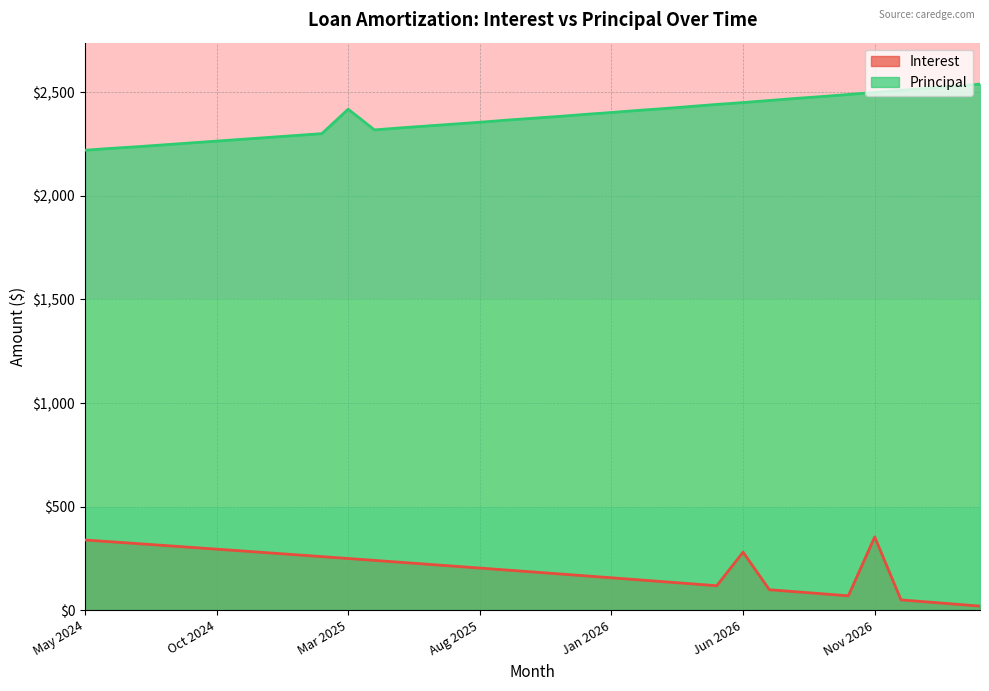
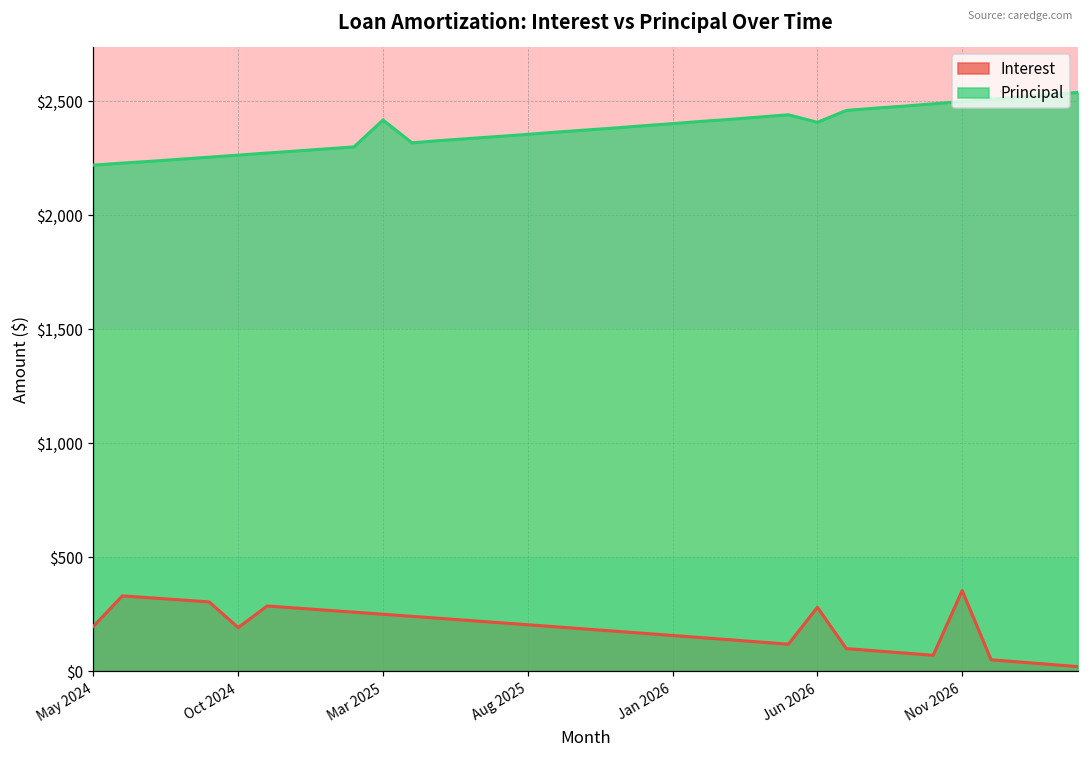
  {
    "Interest": {
-     "May 2024": "$340",
-     "Oct 2024": "$290",
+     "May 2024": "$200",
+     "Oct 2024": "$190",
      "Mar 2025": "$250",
      "Aug 2025": "$200",
      "Jan 2026": "$160",
      "Jun 2026": "$280",
      "Nov 2026": "$350"
    },
    "Principal": {
      "May 2024": "$2,220",
      "Oct 2024": "$2,260",
      "Mar 2025": "$2,420",
      "Aug 2025": "$2,360",
      "Jan 2026": "$2,400",
-     "Jun 2026": "$2,450"
+     "Jun 2026": "$2,410"
    }
  }
